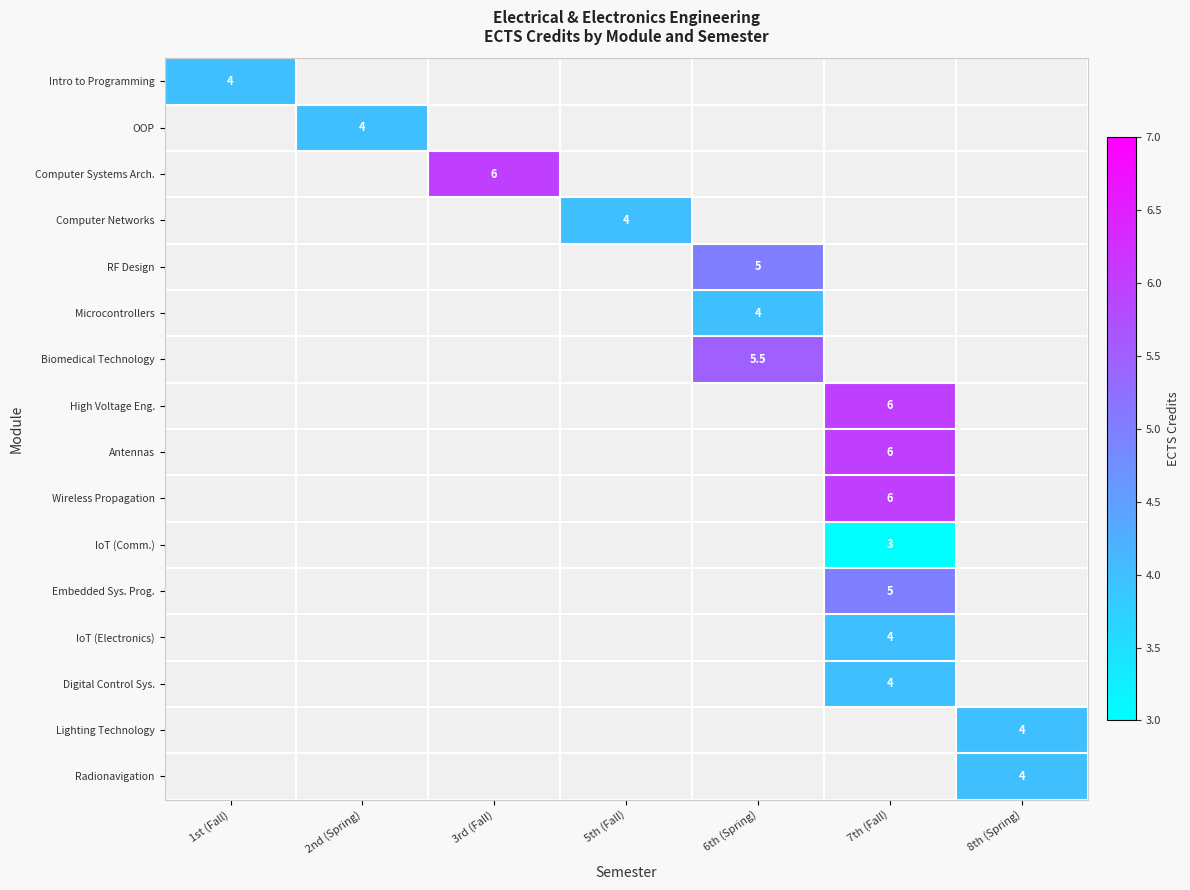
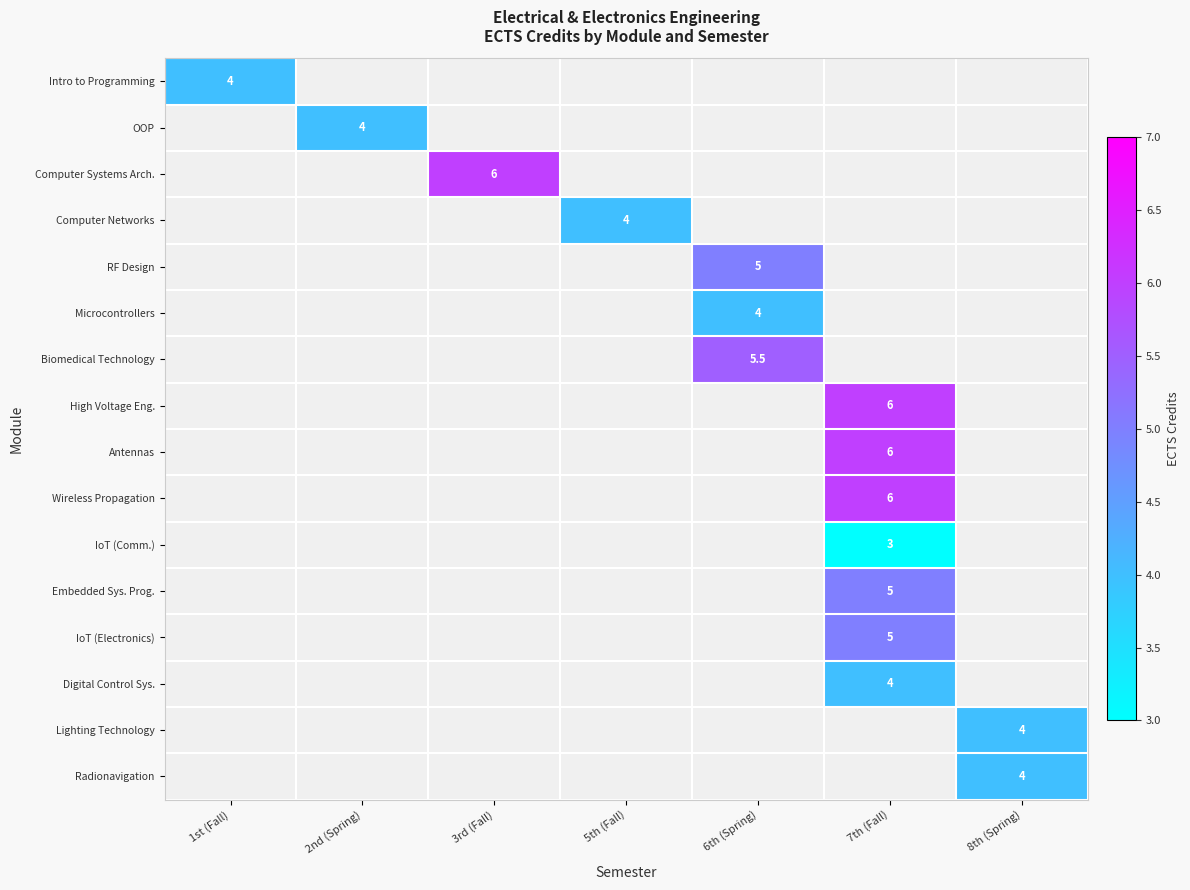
  {
    "Intro to Programming": {
      "1st (Fall)": 4
    },
    "OOP": {
      "2nd (Spring)": 4
    },
    "Computer Systems Arch.": {
      "3rd (Fall)": 6
    },
    "Computer Networks": {
      "5th (Fall)": 4
    },
    "RF Design": {
      "6th (Spring)": 5
    },
    "Microcontrollers": {
      "6th (Spring)": 4
    },
    "Biomedical Technology": {
      "6th (Spring)": 5.5
    },
    "High Voltage Eng.": {
      "7th (Fall)": 6
    },
    "Antennas": {
      "7th (Fall)": 6
    },
    "Wireless Propagation": {
      "7th (Fall)": 6
    },
    "IoT (Comm.)": {
      "7th (Fall)": 3
    },
    "Embedded Sys. Prog.": {
      "7th (Fall)": 5
    },
    "IoT (Electronics)": {
-     "7th (Fall)": 4
+     "7th (Fall)": 5
    },
    "Digital Control Sys.": {
      "7th (Fall)": 4
    },
    "Lighting Technology": {
      "8th (Spring)": 4
    },
    "Radionavigation": {
      "8th (Spring)": 4
    }
  }
